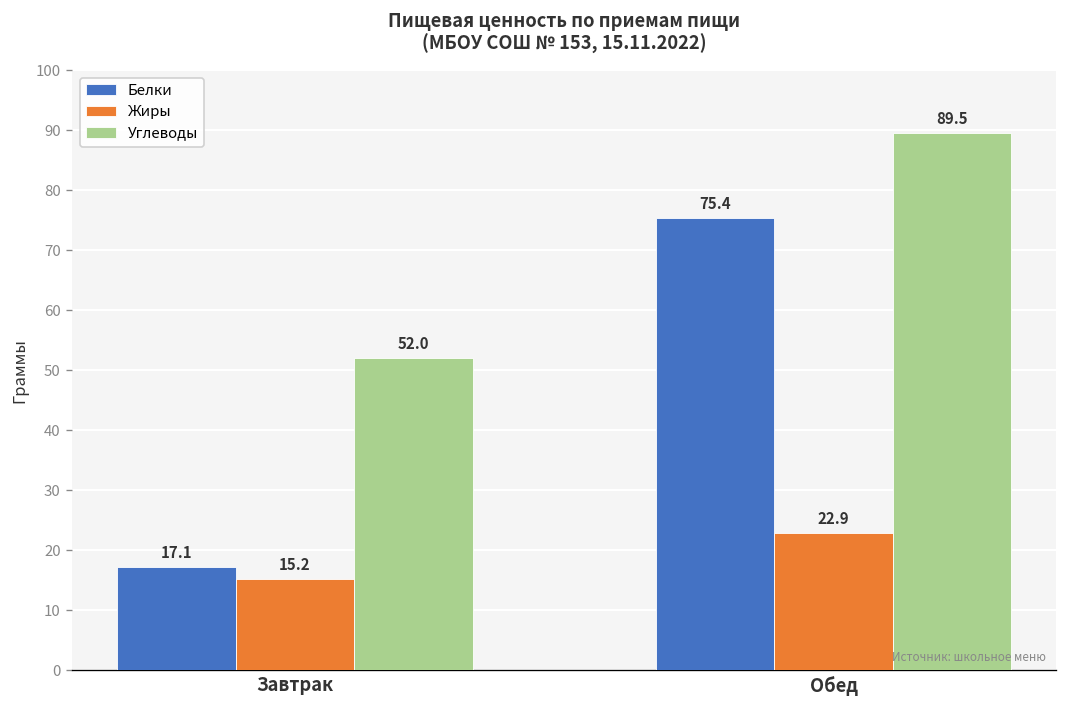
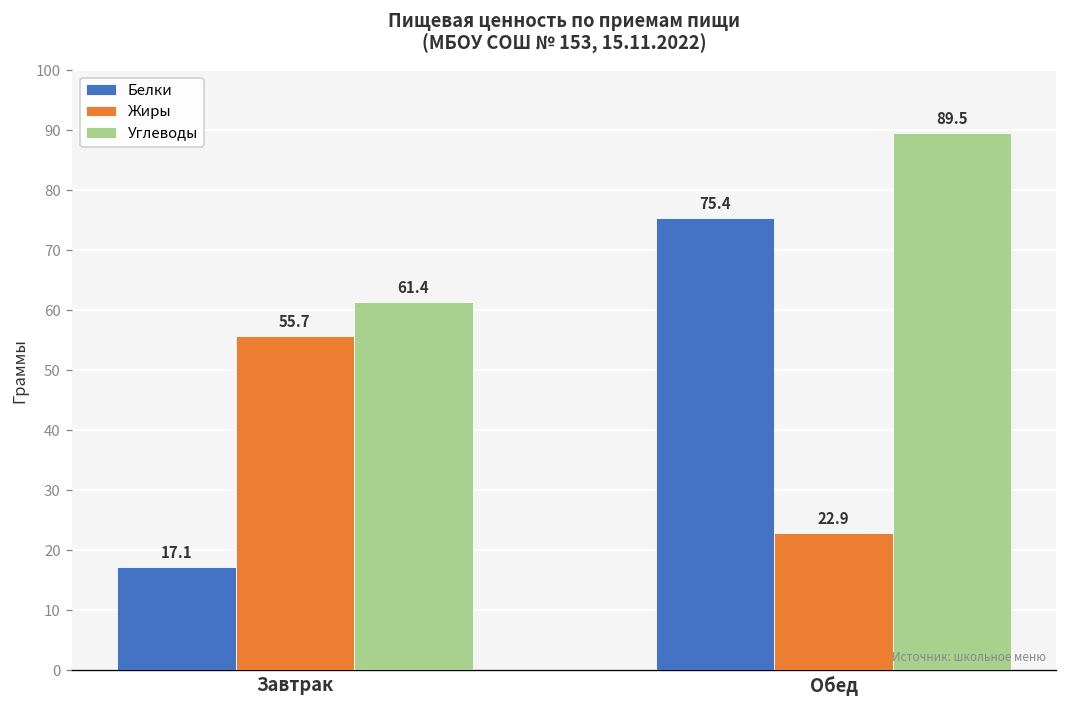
  {
    "Белки": {
      "Завтрак": 17.1,
      "Обед": 75.4
    },
    "Жиры": {
-     "Завтрак": 15.2,
+     "Завтрак": 55.7,
      "Обед": 22.9
    },
    "Углеводы": {
-     "Завтрак": 52.0,
+     "Завтрак": 61.4,
      "Обед": 89.5
    }
  }
